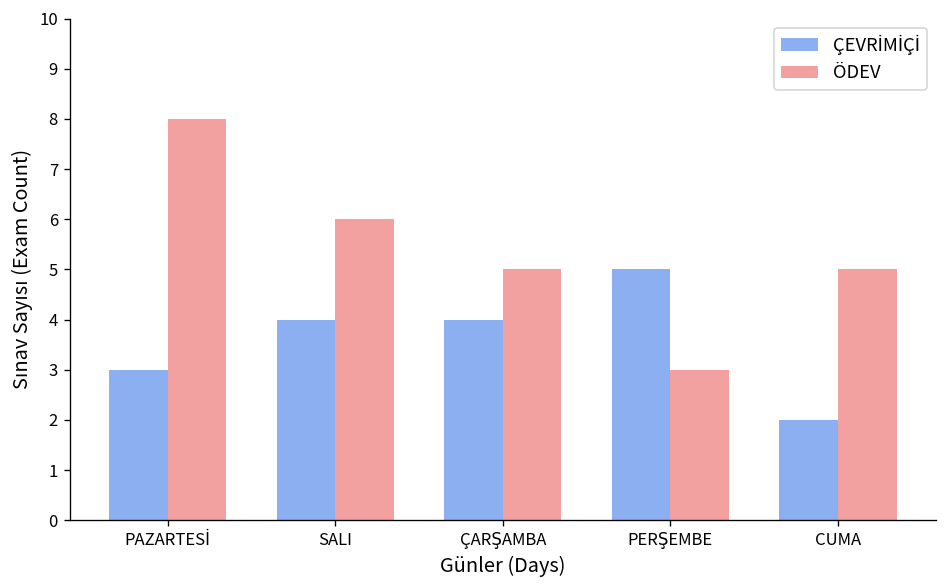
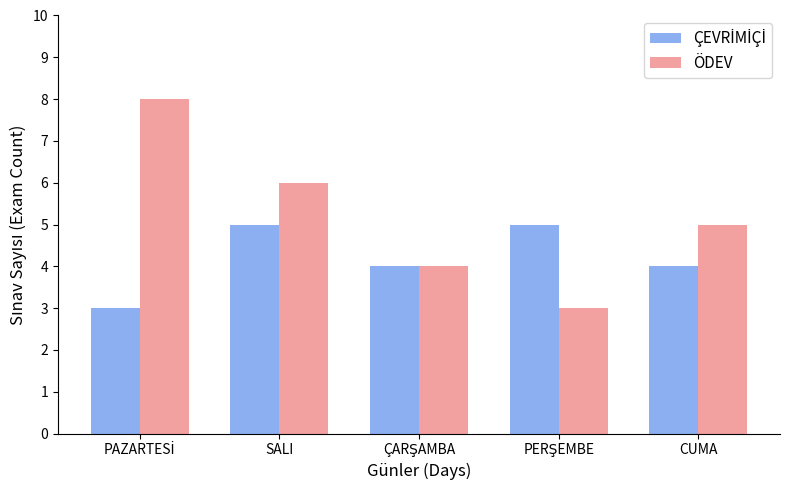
  {
    "ÇEVRİMİÇİ": {
      "PAZARTESİ": 3,
-     "SALI": 4,
+     "SALI": 5,
      "ÇARŞAMBA": 4,
      "PERŞEMBE": 5,
-     "CUMA": 2
+     "CUMA": 4
    },
    "ÖDEV": {
      "PAZARTESİ": 8,
      "SALI": 6,
-     "ÇARŞAMBA": 5,
+     "ÇARŞAMBA": 4,
      "PERŞEMBE": 3,
      "CUMA": 5
    }
  }
